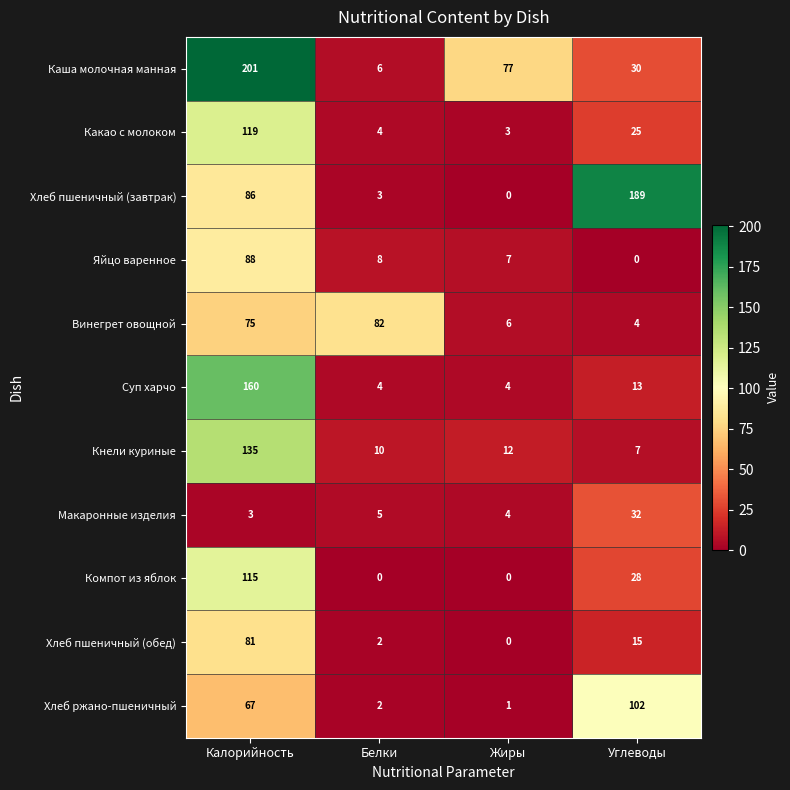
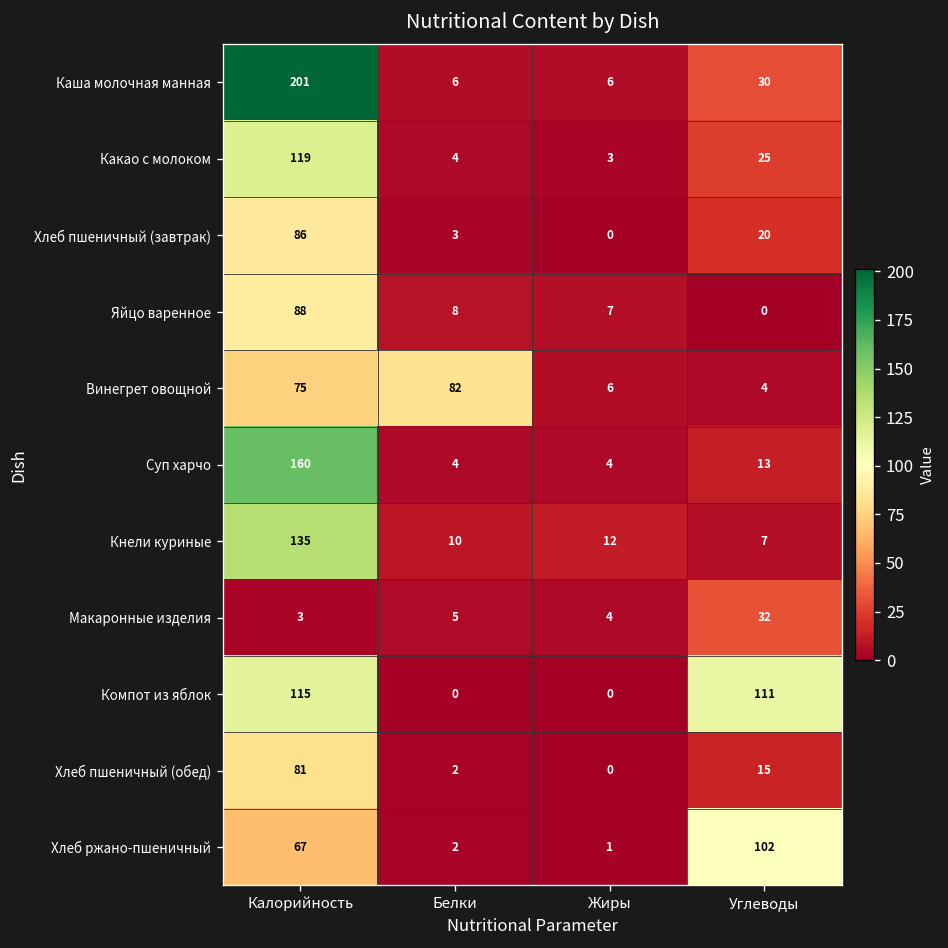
  {
    "Каша молочная манная": {
      "Калорийность": 201,
      "Белки": 6,
-     "Жиры": 77,
+     "Жиры": 6,
      "Углеводы": 30
    },
    "Какао с молоком": {
      "Калорийность": 119,
      "Белки": 4,
      "Жиры": 3,
      "Углеводы": 25
    },
    "Хлеб пшеничный (завтрак)": {
      "Калорийность": 86,
      "Белки": 3,
      "Жиры": 0,
-     "Углеводы": 189
+     "Углеводы": 20
    },
    "Яйцо варенное": {
      "Калорийность": 88,
      "Белки": 8,
      "Жиры": 7,
      "Углеводы": 0
    },
    "Винегрет овощной": {
      "Калорийность": 75,
      "Белки": 82,
      "Жиры": 6,
      "Углеводы": 4
    },
    "Суп харчо": {
      "Калорийность": 160,
      "Белки": 4,
      "Жиры": 4,
      "Углеводы": 13
    },
    "Кнели куриные": {
      "Калорийность": 135,
      "Белки": 10,
      "Жиры": 12,
      "Углеводы": 7
    },
    "Макаронные изделия": {
      "Калорийность": 3,
      "Белки": 5,
      "Жиры": 4,
      "Углеводы": 32
    },
    "Компот из яблок": {
      "Калорийность": 115,
      "Белки": 0,
      "Жиры": 0,
-     "Углеводы": 28
+     "Углеводы": 111
    },
    "Хлеб пшеничный (обед)": {
      "Калорийность": 81,
      "Белки": 2,
      "Жиры": 0,
      "Углеводы": 15
    },
    "Хлеб ржано-пшеничный": {
      "Калорийность": 67,
      "Белки": 2,
      "Жиры": 1,
      "Углеводы": 102
    }
  }
